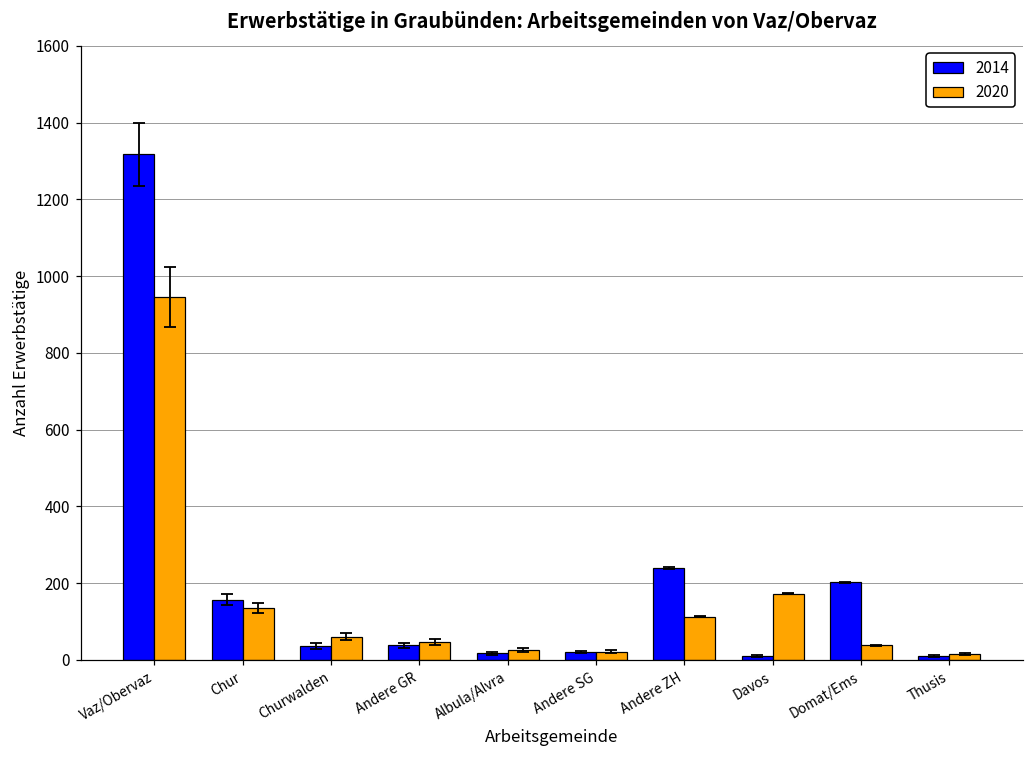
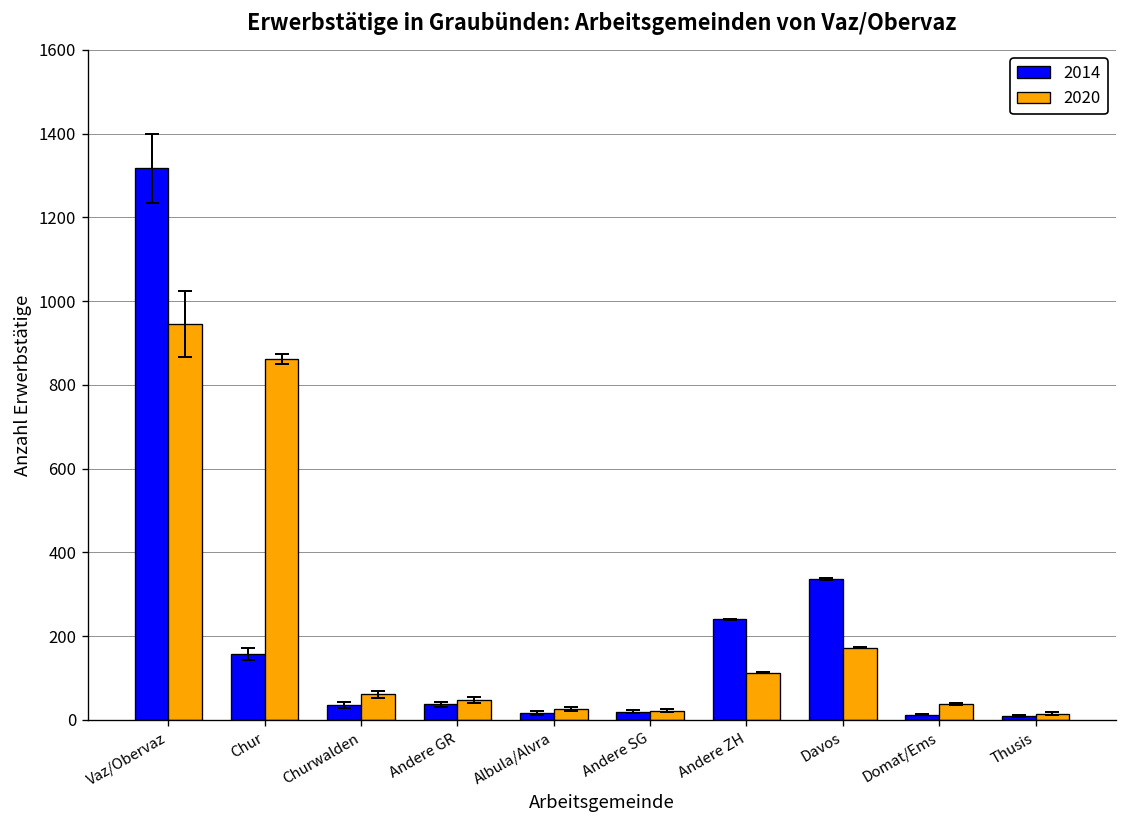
  {
    "2014": {
      "Vaz/Obervaz": 1320,
      "Chur": 160,
      "Churwalden": 40,
      "Andere GR": 40,
      "Albula/Alvra": 20,
      "Andere SG": 20,
      "Andere ZH": 240,
-     "Davos": 10,
-     "Domat/Ems": 200,
+     "Davos": 340,
+     "Domat/Ems": 10,
      "Thusis": 10
    },
    "2020": {
      "Vaz/Obervaz": 950,
-     "Chur": 140,
+     "Chur": 860,
      "Churwalden": 60,
      "Andere GR": 50,
      "Albula/Alvra": 30,
      "Andere SG": 20,
      "Andere ZH": 110,
      "Davos": 170,
      "Domat/Ems": 40,
      "Thusis": 20
    }
  }
